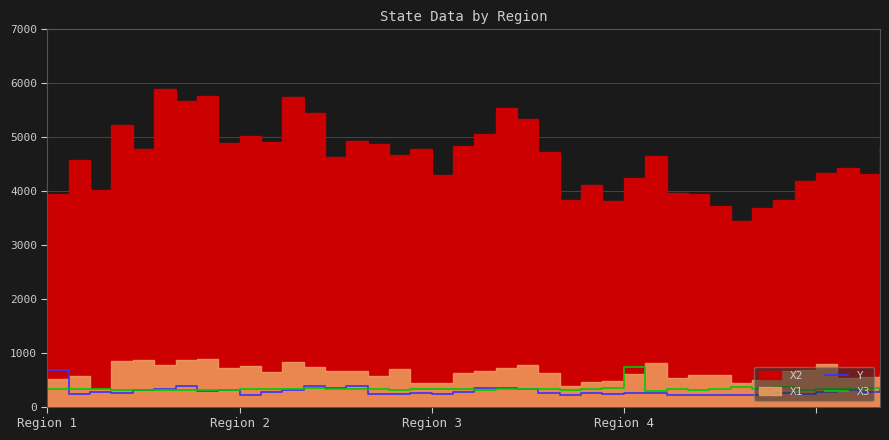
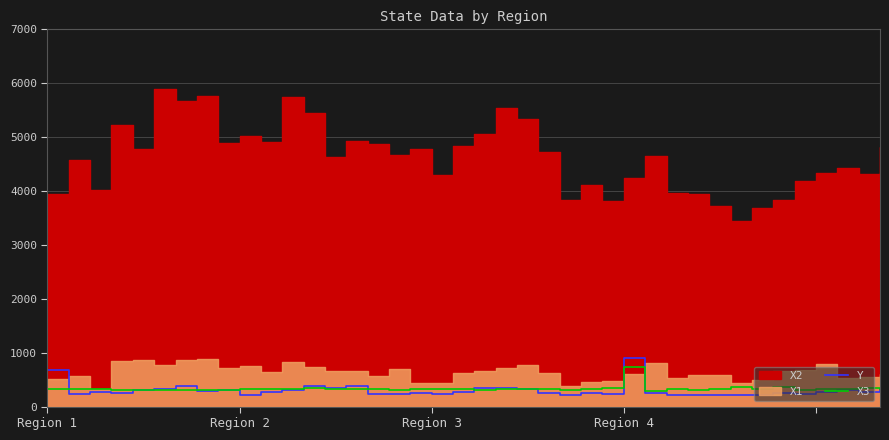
  {
    "Y": {
      "Region 1": 700,
      "Region 2": 200,
      "Region 3": 200,
-     "Region 4": 300
+     "Region 4": 900
    },
    "X3": {
      "Region 1": 300,
      "Region 2": 300,
      "Region 3": 300,
      "Region 4": 700
    }
  }
